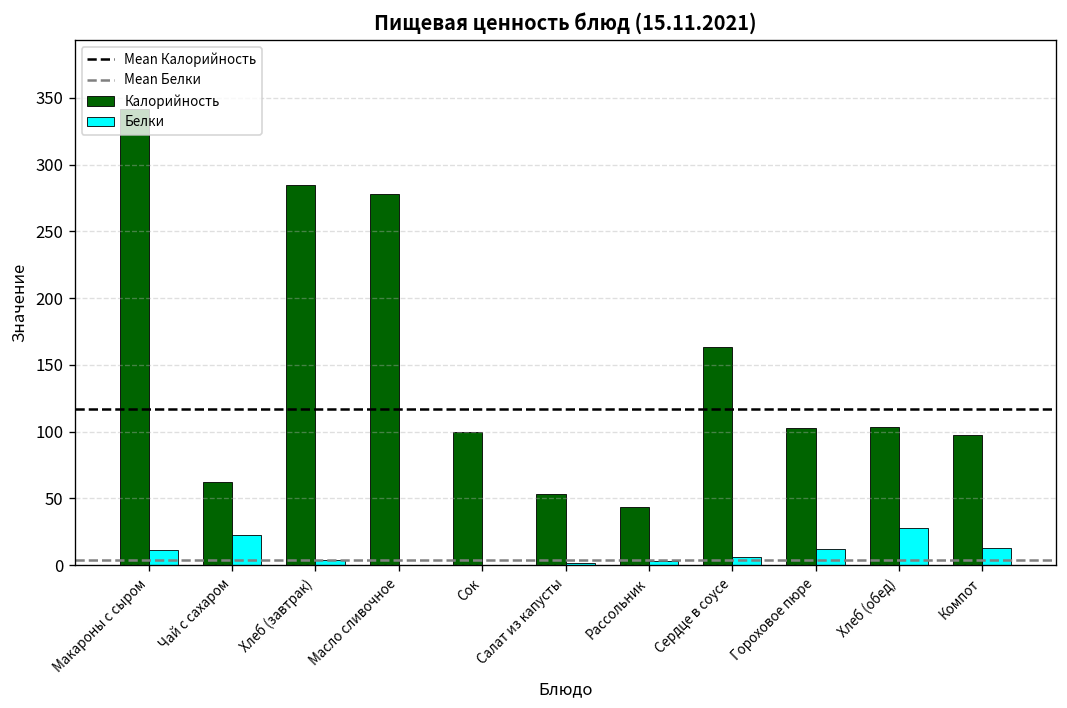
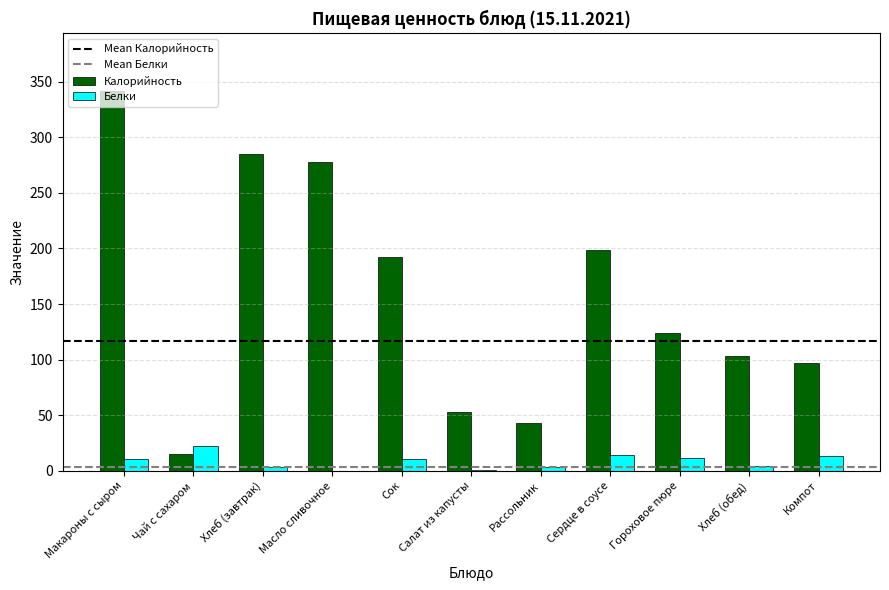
  {
    "Калорийность": {
-     "Чай с сахаром": 62,
+     "Чай с сахаром": 15,
      "Хлеб (завтрак)": 285,
      "Масло сливочное": 278,
-     "Сок": 100,
+     "Сок": 193,
      "Салат из капусты": 53,
      "Рассольник": 43,
-     "Сердце в соусе": 163,
-     "Гороховое пюре": 103,
+     "Сердце в соусе": 199,
+     "Гороховое пюре": 124,
      "Хлеб (обед)": 103,
      "Компот": 97
    },
    "Белки": {
      "Макароны с сыром": 11,
      "Чай с сахаром": 23,
      "Хлеб (завтрак)": 4,
-     "Сок": 0,
+     "Сок": 11,
      "Рассольник": 3,
-     "Сердце в соусе": 6,
+     "Сердце в соусе": 14,
      "Гороховое пюре": 12,
-     "Хлеб (обед)": 28,
+     "Хлеб (обед)": 5,
      "Компот": 13
    }
  }
